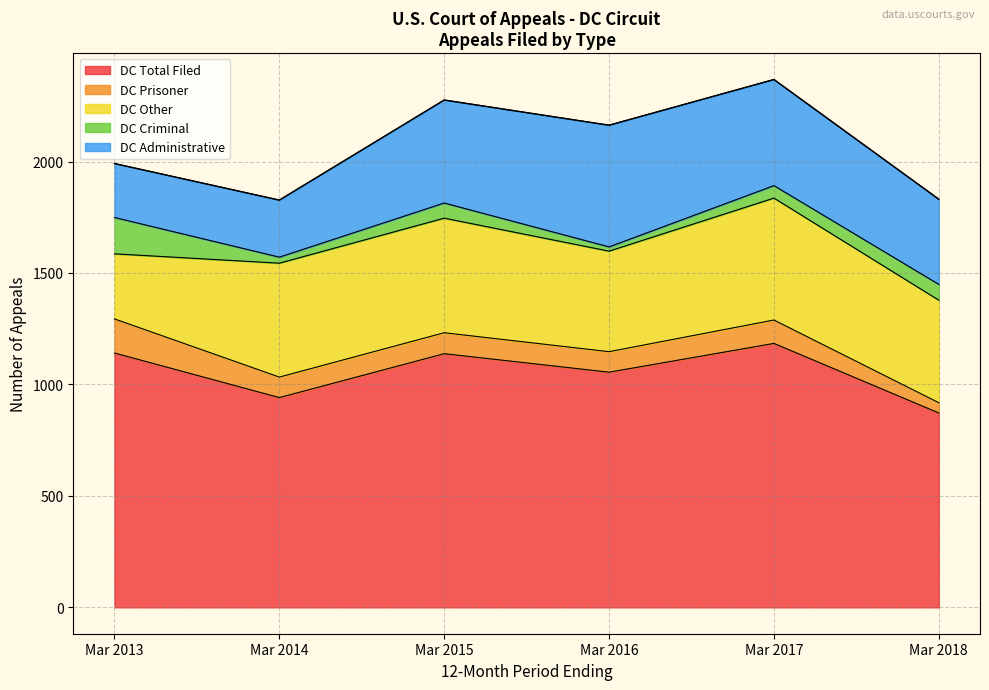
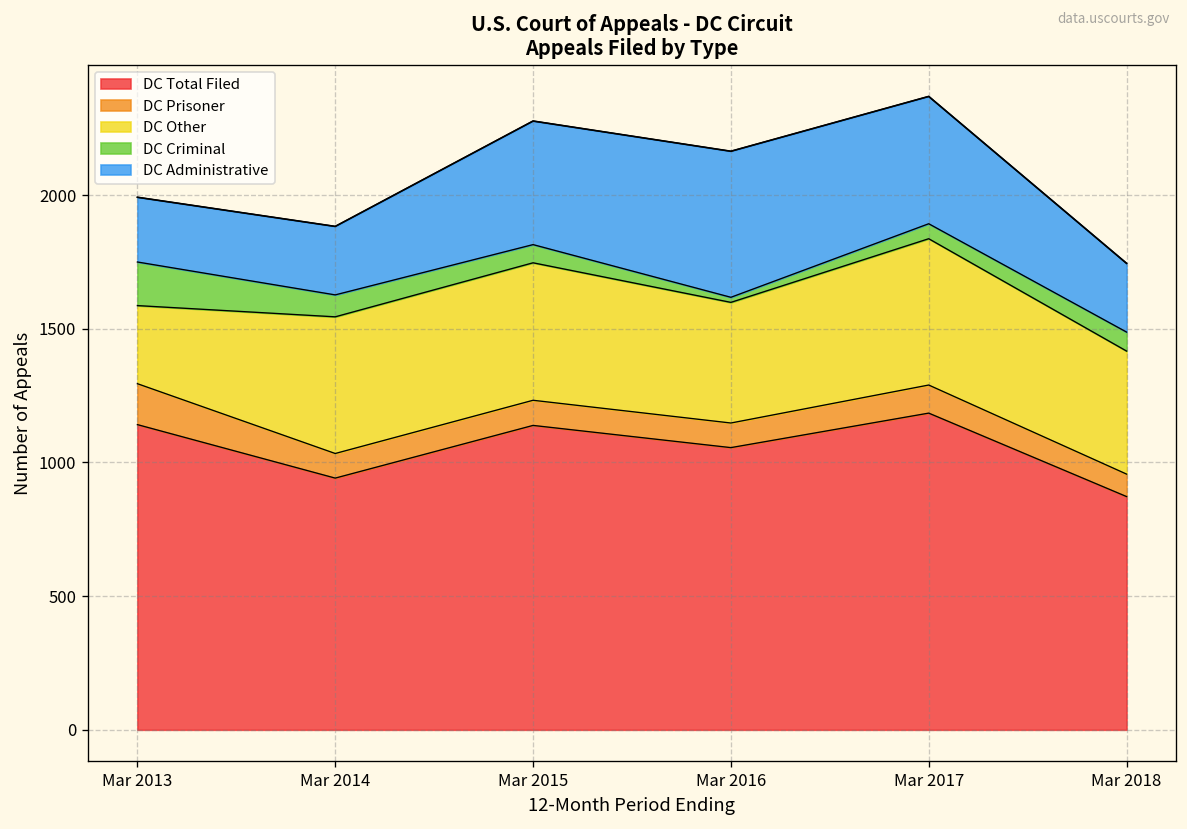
  {
    "DC Total Filed": {
      "Mar 2013": 1140,
      "Mar 2014": 940,
      "Mar 2015": 1140,
      "Mar 2016": 1060,
      "Mar 2017": 1180,
      "Mar 2018": 870
    },
    "DC Prisoner": {
      "Mar 2013": 150,
      "Mar 2014": 90,
      "Mar 2015": 90,
      "Mar 2016": 90,
      "Mar 2017": 110,
-     "Mar 2018": 50
+     "Mar 2018": 80
    },
    "DC Other": {
      "Mar 2013": 290,
      "Mar 2014": 510,
      "Mar 2015": 510,
      "Mar 2016": 450,
      "Mar 2017": 550,
      "Mar 2018": 460
    },
    "DC Criminal": {
      "Mar 2013": 160,
-     "Mar 2014": 30,
+     "Mar 2014": 80,
      "Mar 2015": 70,
      "Mar 2016": 20,
      "Mar 2017": 60,
      "Mar 2018": 70
    },
    "DC Administrative": {
      "Mar 2013": 240,
      "Mar 2014": 260,
      "Mar 2015": 460,
      "Mar 2016": 550,
      "Mar 2017": 480,
-     "Mar 2018": 380
+     "Mar 2018": 260
    }
  }
